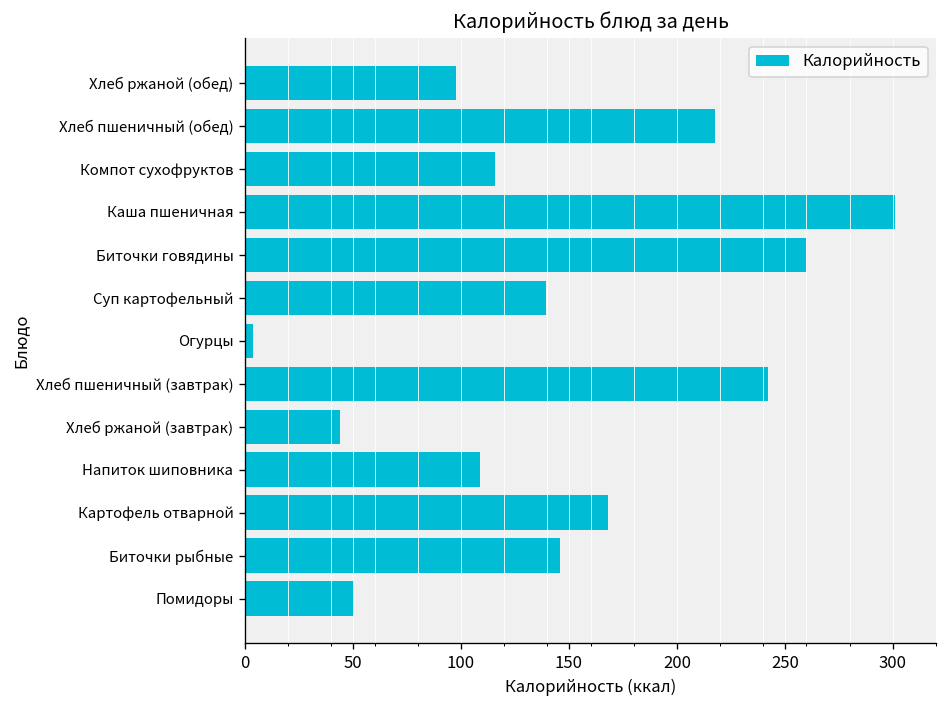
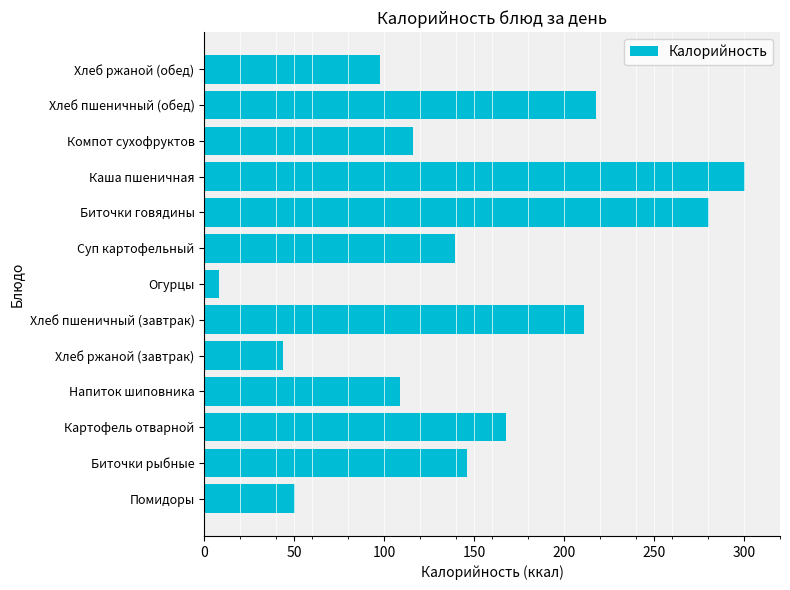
  {
    "Хлеб ржаной (обед)": 98,
    "Хлеб пшеничный (обед)": 218,
    "Компот сухофруктов": 116,
    "Каша пшеничная": 301,
-   "Биточки говядины": 260,
+   "Биточки говядины": 281,
    "Суп картофельный": 139,
-   "Огурцы": 4,
-   "Хлеб пшеничный (завтрак)": 242,
+   "Огурцы": 8,
+   "Хлеб пшеничный (завтрак)": 211,
    "Хлеб ржаной (завтрак)": 44,
    "Напиток шиповника": 109,
    "Картофель отварной": 168,
    "Биточки рыбные": 146,
    "Помидоры": 50
  }
